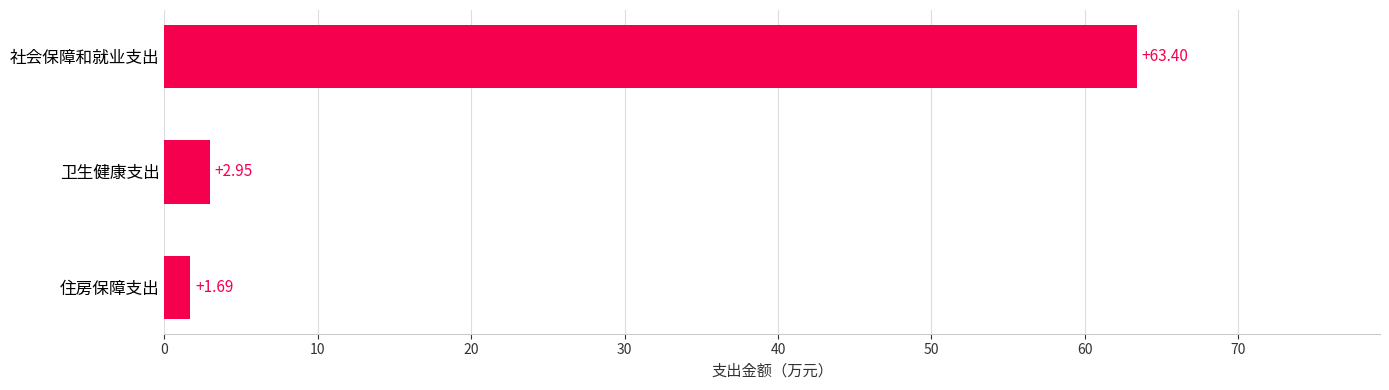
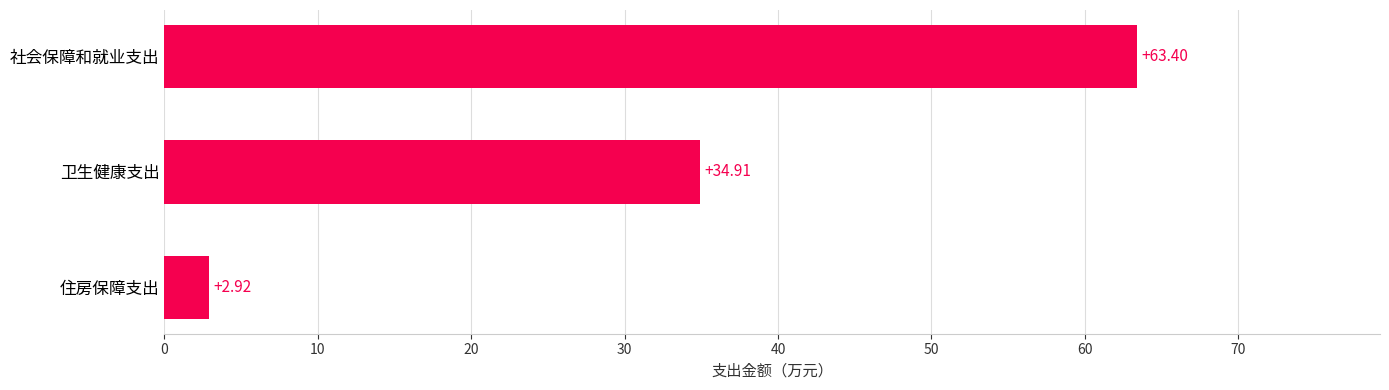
  {
    "社会保障和就业支出": "+63.40",
-   "卫生健康支出": "+2.95",
-   "住房保障支出": "+1.69"
+   "卫生健康支出": "+34.91",
+   "住房保障支出": "+2.92"
  }
